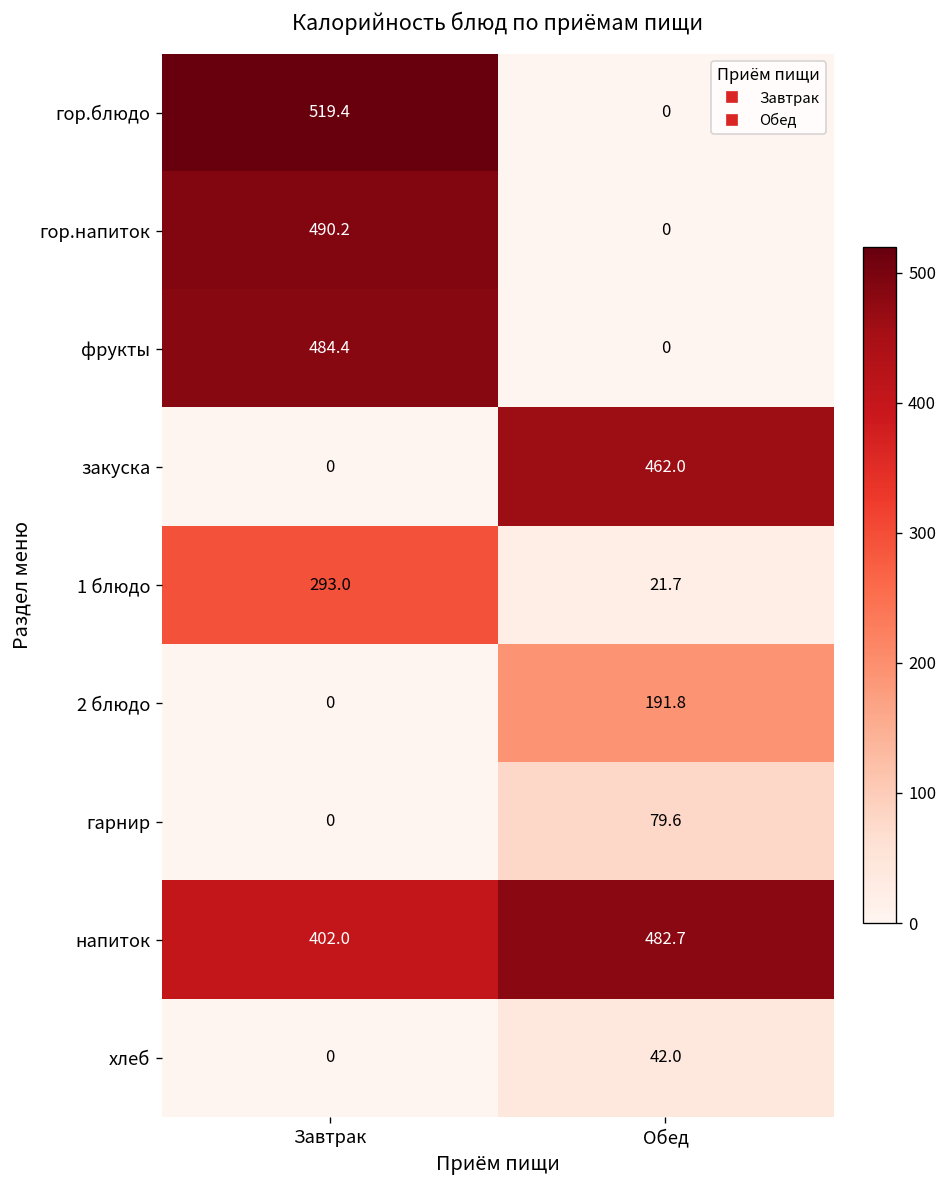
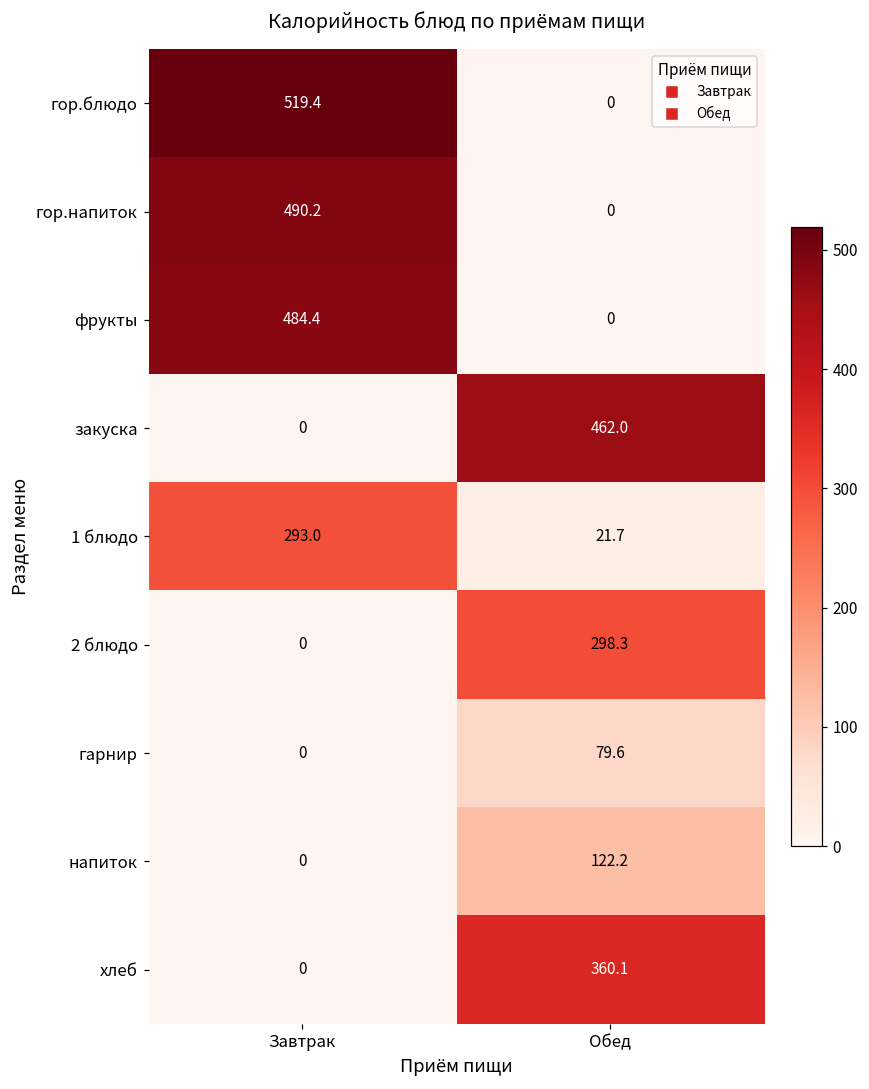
  {
    "гор.блюдо": {
      "Завтрак": 519.4,
      "Обед": 0
    },
    "гор.напиток": {
      "Завтрак": 490.2,
      "Обед": 0
    },
    "фрукты": {
      "Завтрак": 484.4,
      "Обед": 0
    },
    "закуска": {
      "Завтрак": 0,
      "Обед": 462.0
    },
    "1 блюдо": {
      "Завтрак": 293.0,
      "Обед": 21.7
    },
    "2 блюдо": {
      "Завтрак": 0,
-     "Обед": 191.8
+     "Обед": 298.3
    },
    "гарнир": {
      "Завтрак": 0,
      "Обед": 79.6
    },
    "напиток": {
-     "Завтрак": 402.0,
-     "Обед": 482.7
+     "Завтрак": 0,
+     "Обед": 122.2
    },
    "хлеб": {
      "Завтрак": 0,
-     "Обед": 42.0
+     "Обед": 360.1
    }
  }
